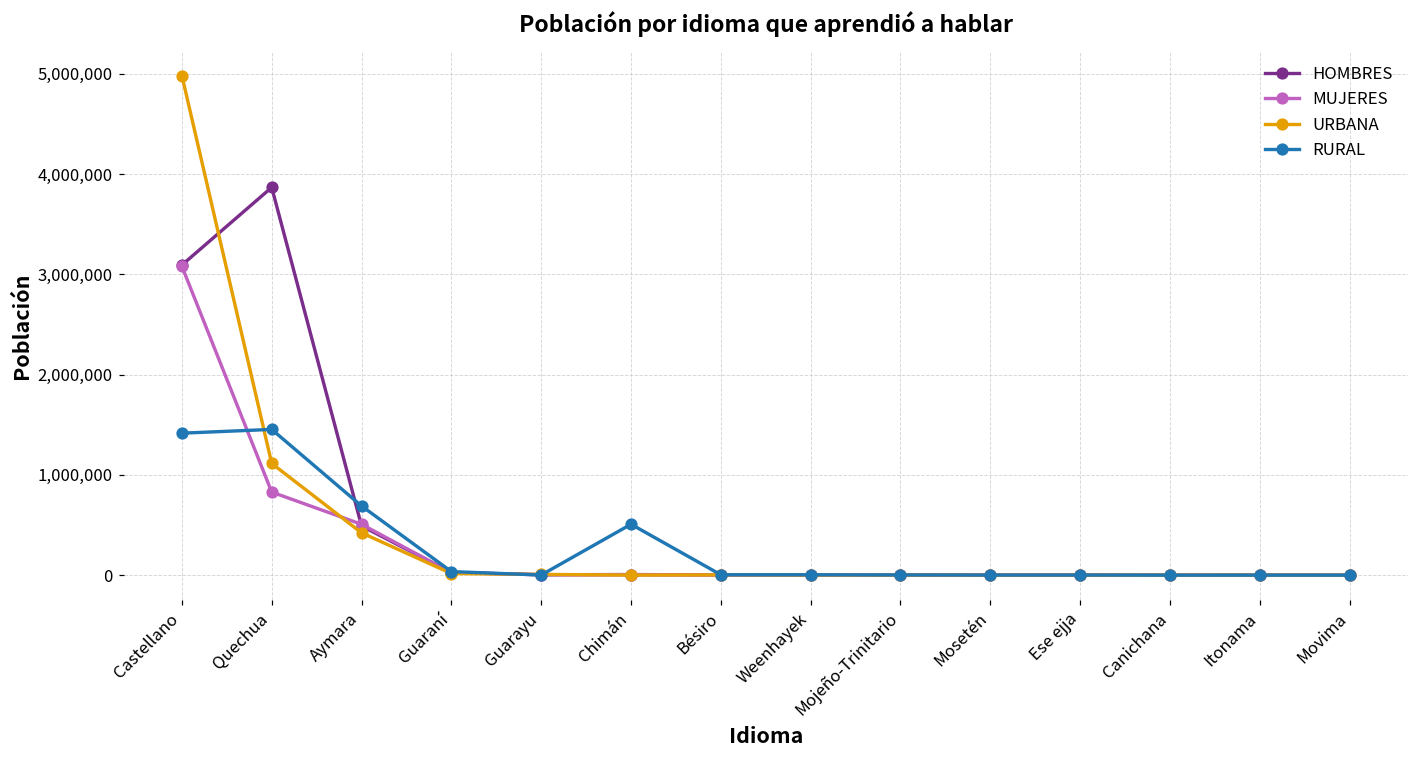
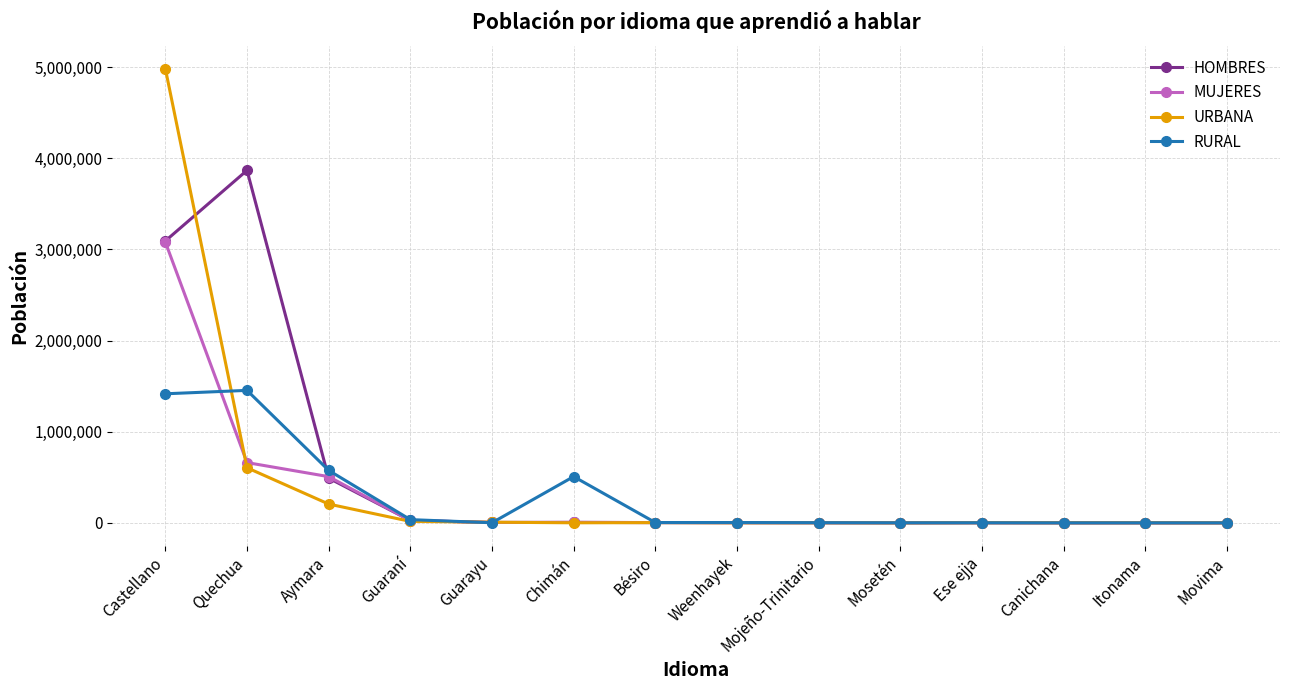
  {
    "HOMBRES": {
      "Quechua": "3,900,000"
    },
    "MUJERES": {
-     "Quechua": "800,000"
+     "Quechua": "700,000"
    },
    "URBANA": {
      "Castellano": "5,000,000",
-     "Quechua": "1,100,000",
-     "Aymara": "400,000"
+     "Quechua": "600,000",
+     "Aymara": "200,000"
    },
    "RURAL": {
      "Castellano": "1,400,000",
      "Quechua": "1,500,000",
-     "Aymara": "700,000",
+     "Aymara": "600,000",
      "Chimán": "500,000"
    }
  }
